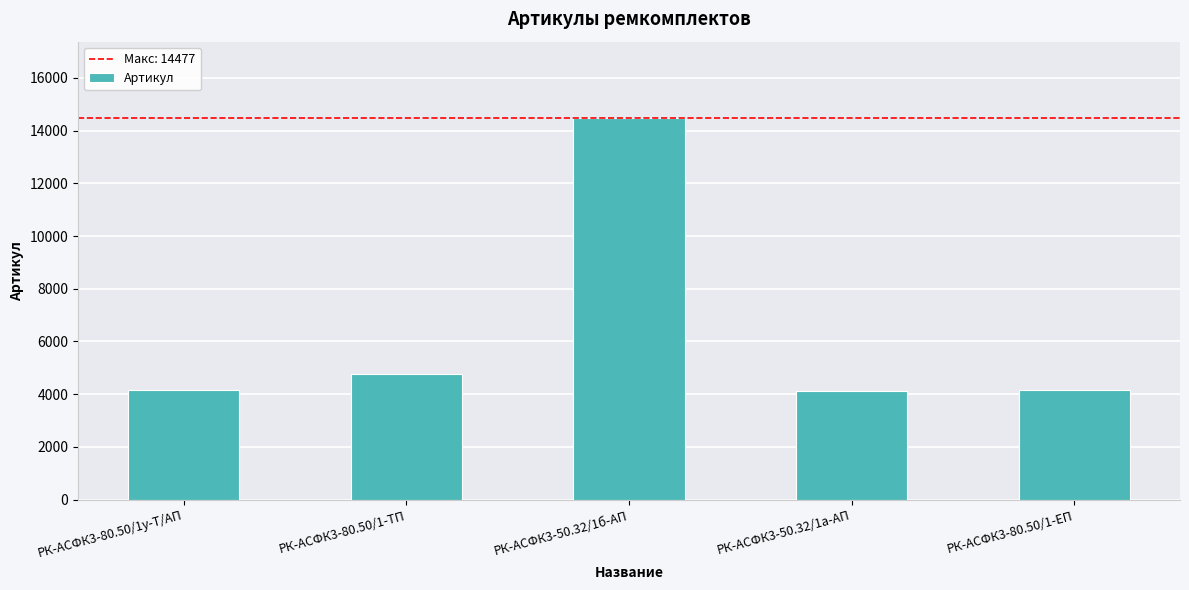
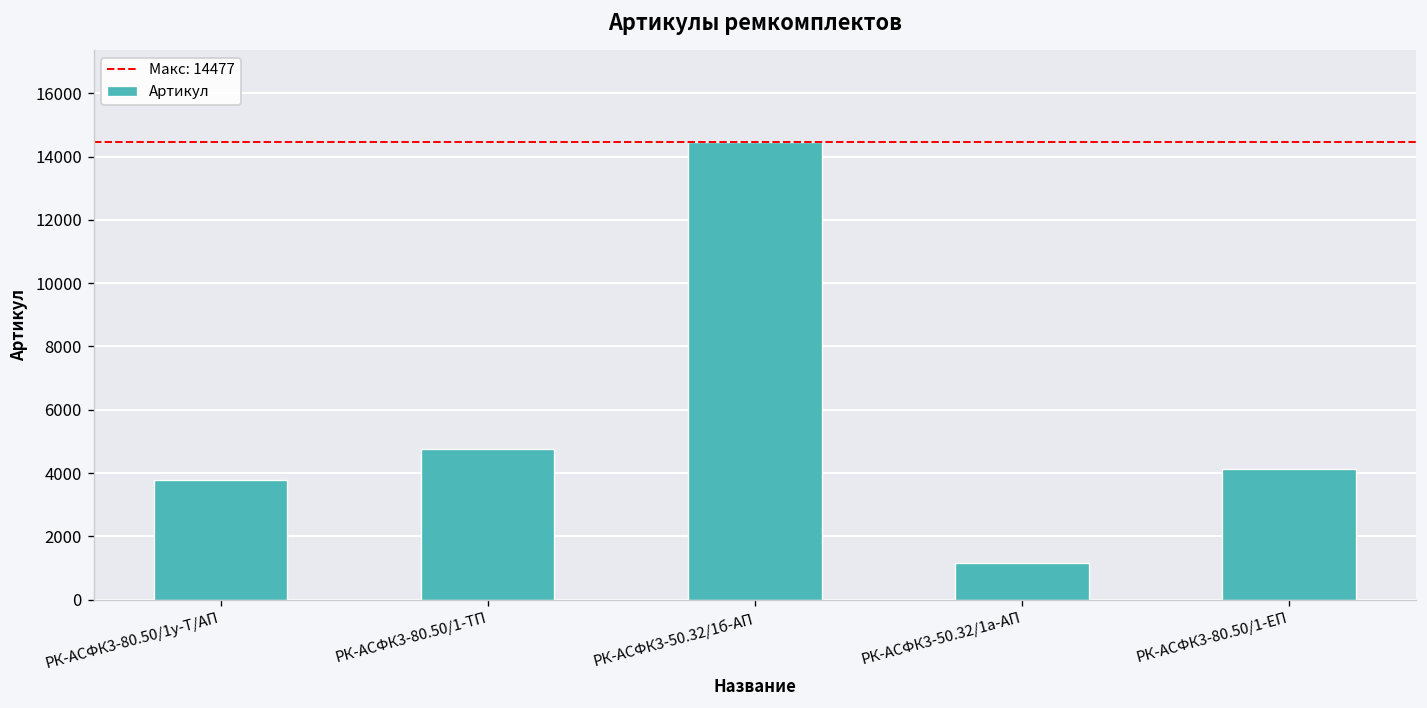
  {
-   "РК-АСФК3-80.50/1у-Т/АП": 4100,
+   "РК-АСФК3-80.50/1у-Т/АП": 3800,
    "РК-АСФК3-80.50/1-ТП": 4800,
    "РК-АСФК3-50.32/1б-АП": 14500,
-   "РК-АСФК3-50.32/1а-АП": 4100,
+   "РК-АСФК3-50.32/1а-АП": 1200,
    "РК-АСФК3-80.50/1-ЕП": 4100
  }
